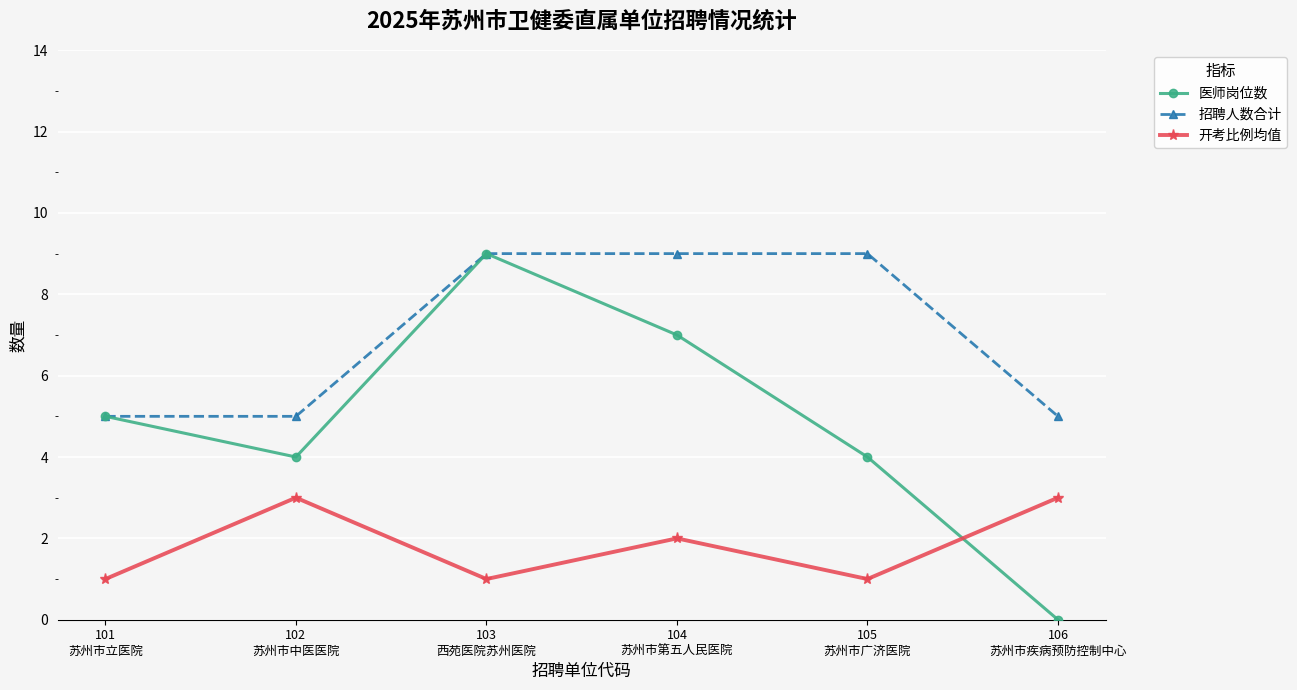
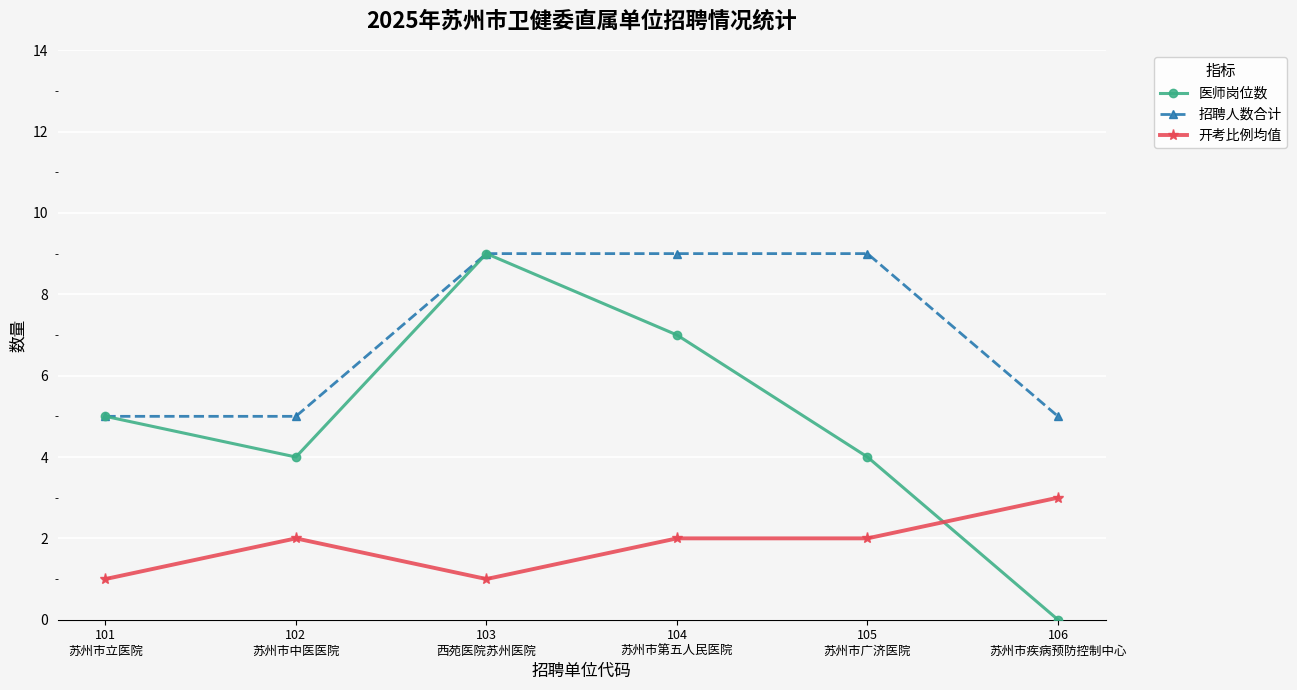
  {
    "医师岗位数": {
      "102 苏州市中医医院": 4,
      "104 苏州市第五人民医院": 7,
      "105 苏州市广济医院": 4,
      "106 苏州市疾病预防控制中心": 0
    },
    "招聘人数合计": {
      "102 苏州市中医医院": 5,
      "104 苏州市第五人民医院": 9,
      "105 苏州市广济医院": 9,
      "106 苏州市疾病预防控制中心": 5
    },
    "开考比例均值": {
      "101 苏州市立医院": 1,
-     "102 苏州市中医医院": 3,
+     "102 苏州市中医医院": 2,
      "103 西苑医院苏州医院": 1,
      "104 苏州市第五人民医院": 2,
-     "105 苏州市广济医院": 1,
+     "105 苏州市广济医院": 2,
      "106 苏州市疾病预防控制中心": 3
    }
  }
